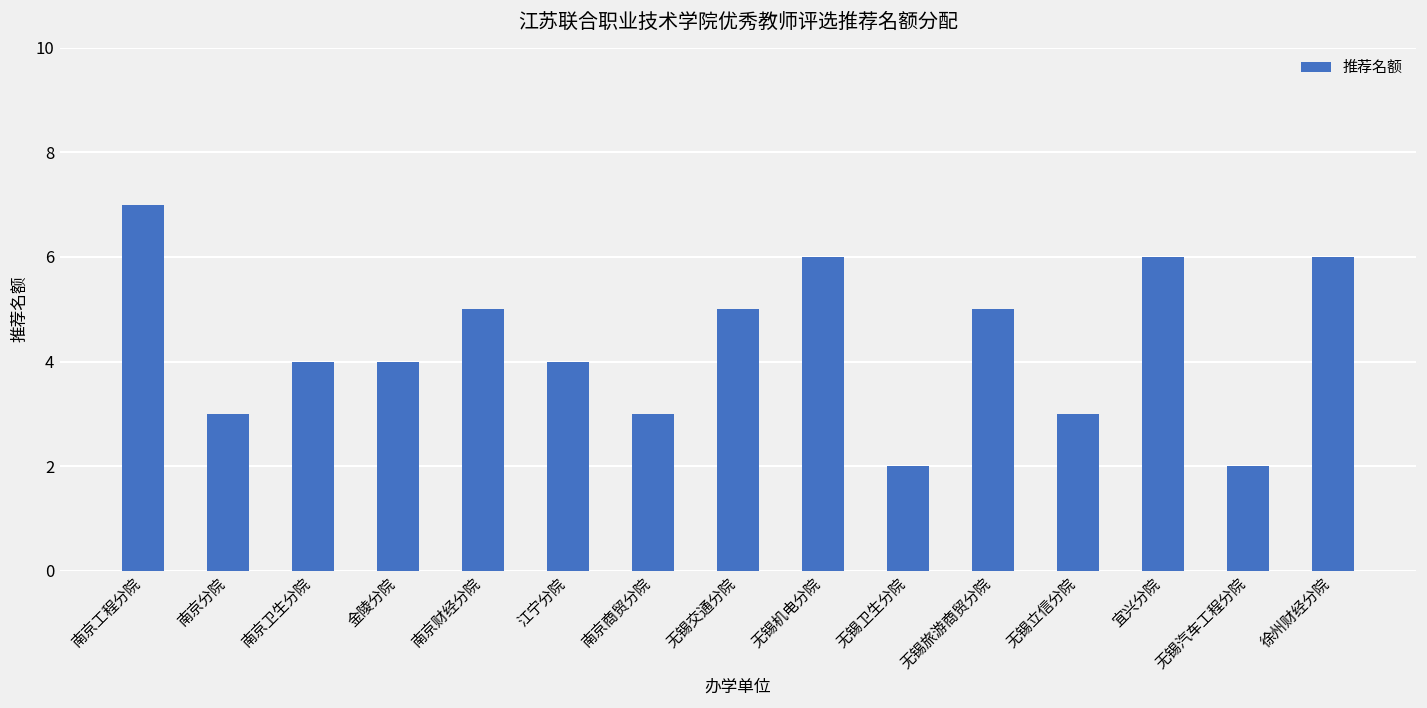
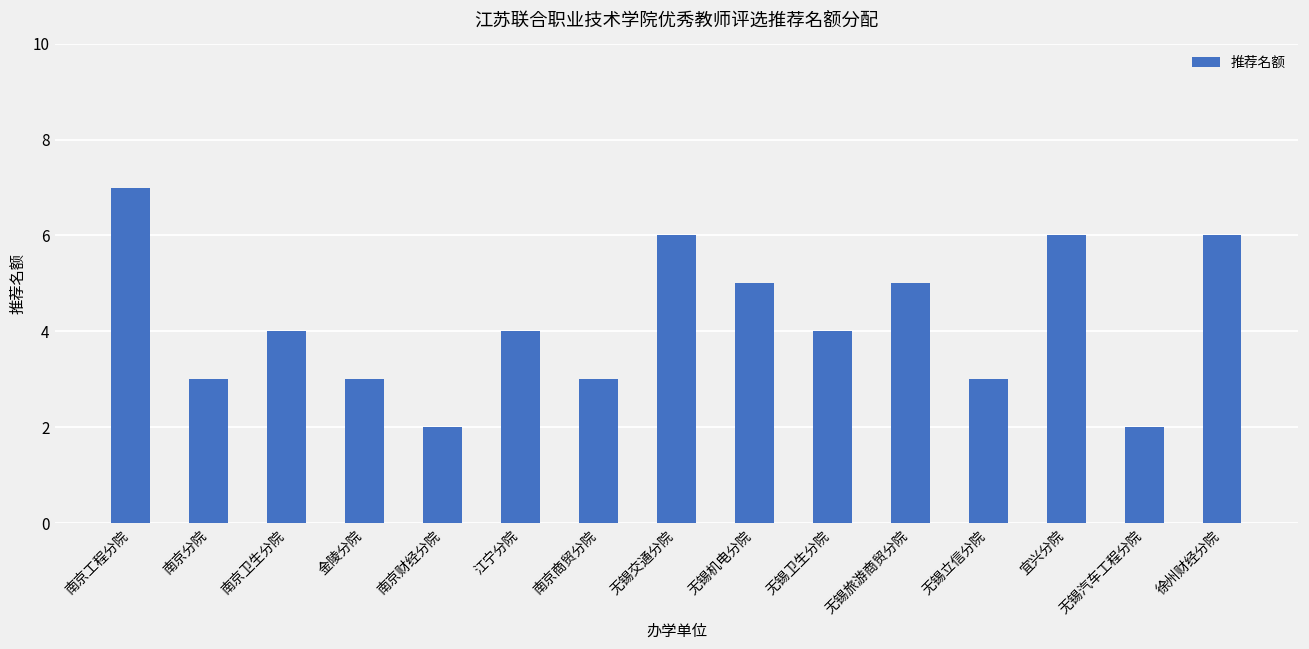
  {
    "南京工程分院": 7,
    "南京分院": 3,
    "南京卫生分院": 4,
-   "金陵分院": 4,
-   "南京财经分院": 5,
+   "金陵分院": 3,
+   "南京财经分院": 2,
    "江宁分院": 4,
    "南京商贸分院": 3,
-   "无锡交通分院": 5,
-   "无锡机电分院": 6,
-   "无锡卫生分院": 2,
+   "无锡交通分院": 6,
+   "无锡机电分院": 5,
+   "无锡卫生分院": 4,
    "无锡旅游商贸分院": 5,
    "无锡立信分院": 3,
    "宜兴分院": 6,
    "无锡汽车工程分院": 2,
    "徐州财经分院": 6
  }
